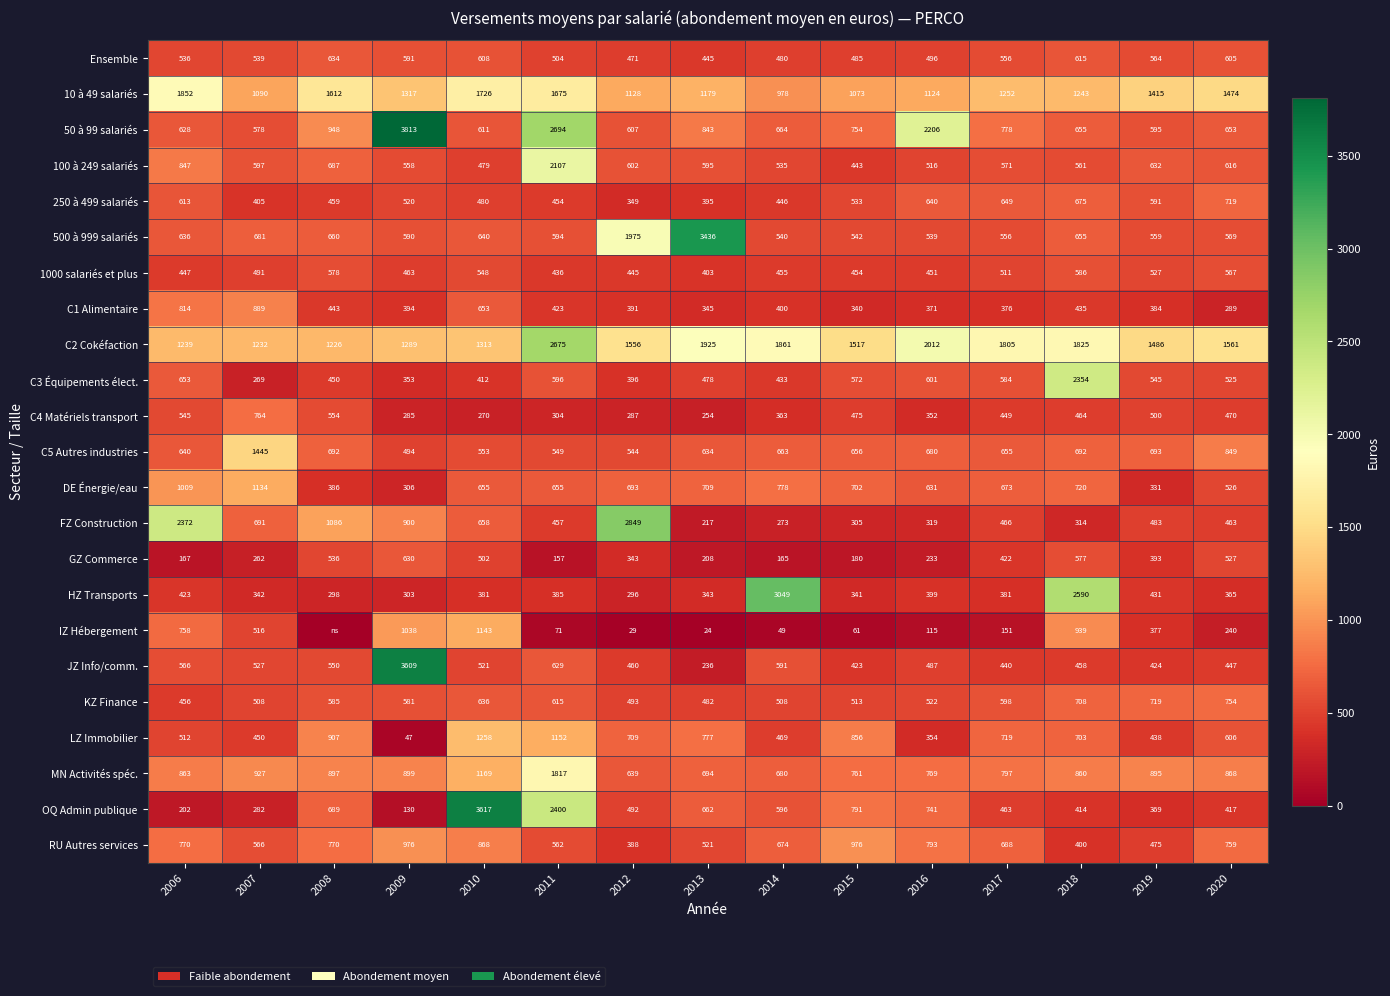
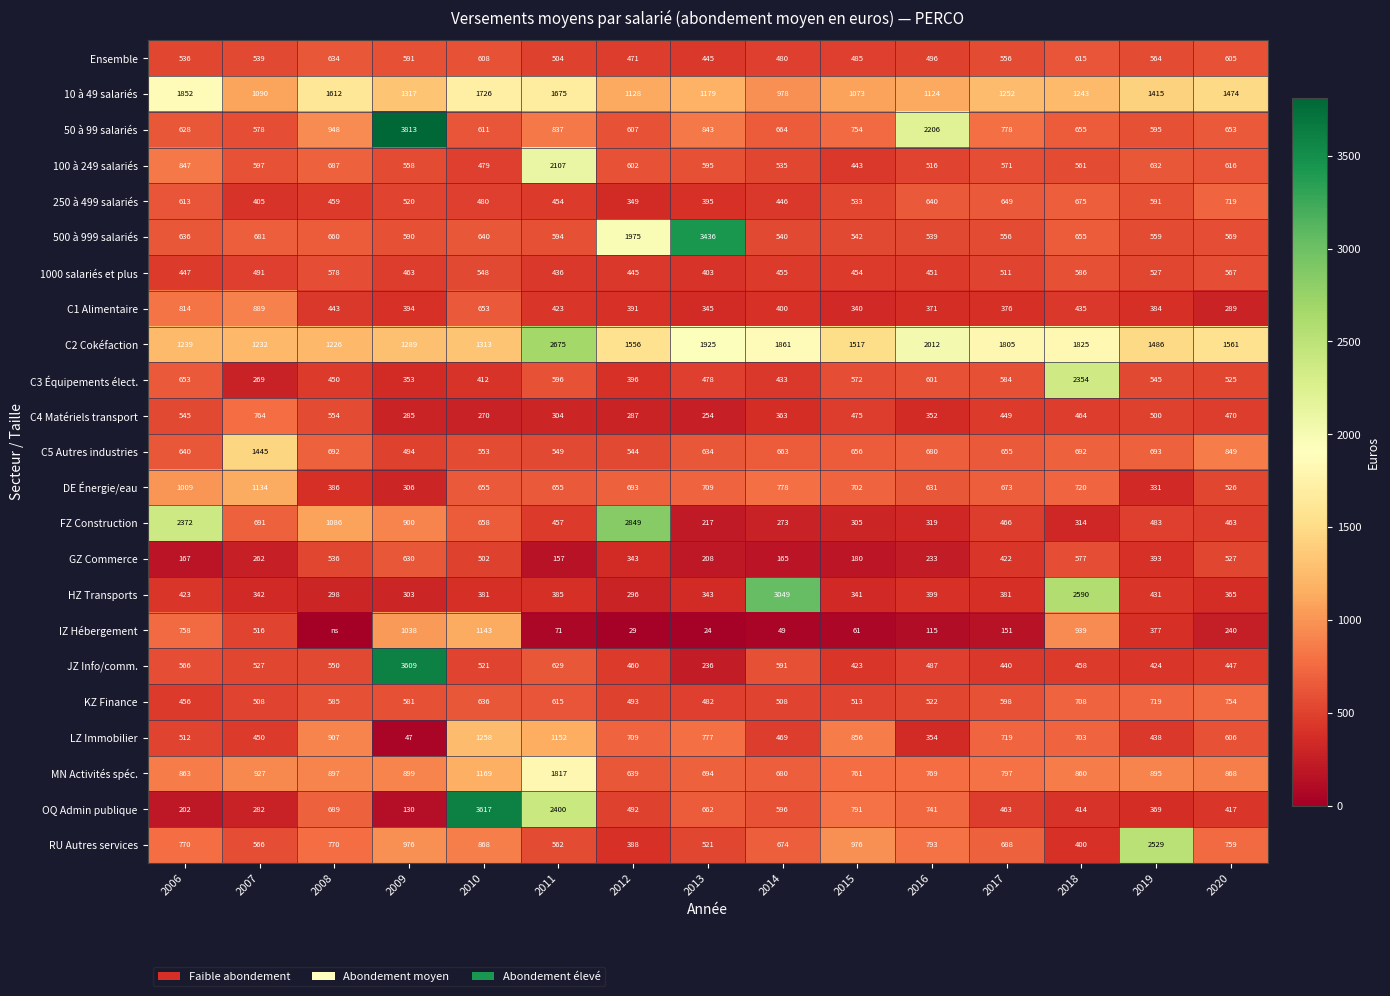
  {
    "50 à 99 salariés": {
      "2006": 628,
      "2007": 578,
      "2008": 948,
      "2009": 3813,
      "2010": 611,
-     "2011": 2694,
+     "2011": 837,
      "2012": 607,
      "2013": 843,
      "2014": 664,
      "2015": 754,
      "2016": 2206,
      "2017": 778,
      "2018": 655,
      "2019": 595,
      "2020": 653
    },
    "RU Autres services": {
      "2006": 770,
      "2007": 566,
      "2008": 770,
      "2009": 976,
      "2010": 868,
      "2011": 562,
      "2012": 388,
      "2013": 521,
      "2014": 674,
      "2015": 976,
      "2016": 793,
      "2017": 688,
      "2018": 400,
-     "2019": 475,
+     "2019": 2529,
      "2020": 759
    }
  }
